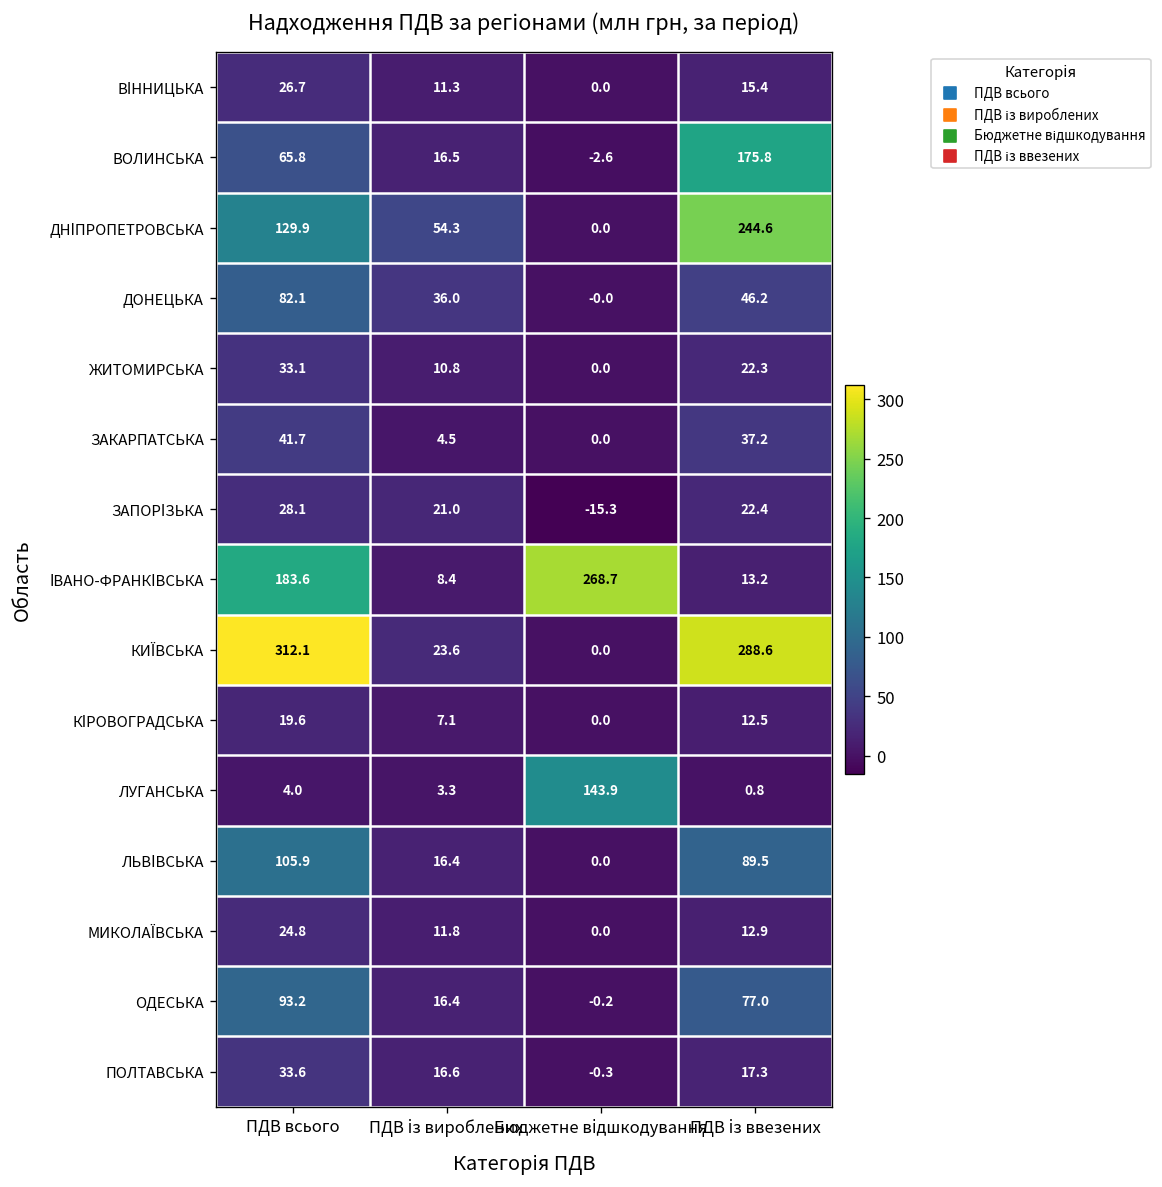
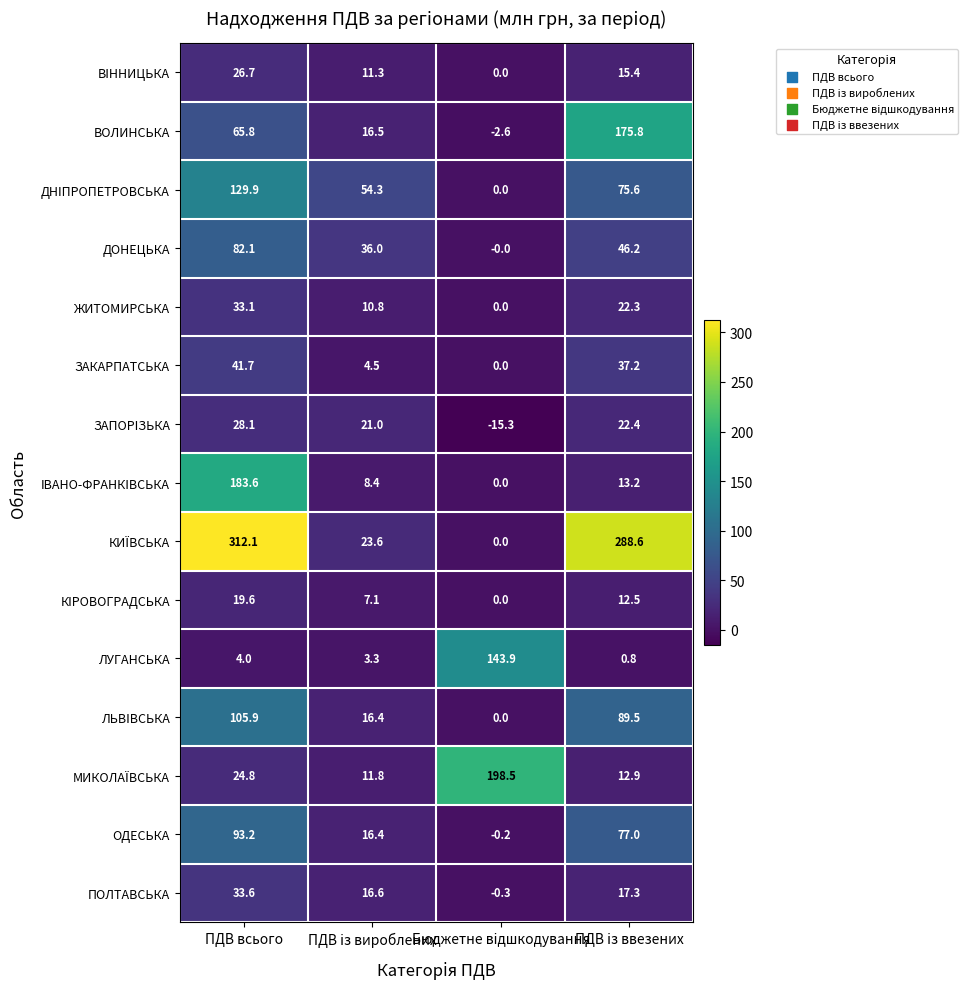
  {
    "ВІННИЦЬКА": {
      "ПДВ всього": 26.7,
      "Бюджетне відшкодування": 0.0,
      "ПДВ із ввезених": 15.4
    },
    "ВОЛИНСЬКА": {
      "ПДВ всього": 65.8,
      "Бюджетне відшкодування": -2.6,
      "ПДВ із ввезених": 175.8
    },
    "ДНІПРОПЕТРОВСЬКА": {
      "ПДВ всього": 129.9,
      "Бюджетне відшкодування": 0.0,
-     "ПДВ із ввезених": 244.6
+     "ПДВ із ввезених": 75.6
    },
    "ДОНЕЦЬКА": {
      "ПДВ всього": 82.1,
      "Бюджетне відшкодування": -0.0,
      "ПДВ із ввезених": 46.2
    },
    "ЖИТОМИРСЬКА": {
      "ПДВ всього": 33.1,
      "Бюджетне відшкодування": 0.0,
      "ПДВ із ввезених": 22.3
    },
    "ЗАКАРПАТСЬКА": {
      "ПДВ всього": 41.7,
      "Бюджетне відшкодування": 0.0,
      "ПДВ із ввезених": 37.2
    },
    "ЗАПОРІЗЬКА": {
      "ПДВ всього": 28.1,
      "Бюджетне відшкодування": -15.3,
      "ПДВ із ввезених": 22.4
    },
    "ІВАНО-ФРАНКІВСЬКА": {
      "ПДВ всього": 183.6,
-     "Бюджетне відшкодування": 268.7,
+     "Бюджетне відшкодування": 0.0,
      "ПДВ із ввезених": 13.2
    },
    "КИЇВСЬКА": {
      "ПДВ всього": 312.1,
      "Бюджетне відшкодування": 0.0,
      "ПДВ із ввезених": 288.6
    },
    "КІРОВОГРАДСЬКА": {
      "ПДВ всього": 19.6,
      "Бюджетне відшкодування": 0.0,
      "ПДВ із ввезених": 12.5
    },
    "ЛУГАНСЬКА": {
      "ПДВ всього": 4.0,
      "Бюджетне відшкодування": 143.9,
      "ПДВ із ввезених": 0.8
    },
    "ЛЬВІВСЬКА": {
      "ПДВ всього": 105.9,
      "Бюджетне відшкодування": 0.0,
      "ПДВ із ввезених": 89.5
    },
    "МИКОЛАЇВСЬКА": {
      "ПДВ всього": 24.8,
-     "Бюджетне відшкодування": 0.0,
+     "Бюджетне відшкодування": 198.5,
      "ПДВ із ввезених": 12.9
    },
    "ОДЕСЬКА": {
      "ПДВ всього": 93.2,
      "Бюджетне відшкодування": -0.2,
      "ПДВ із ввезених": 77.0
    },
    "ПОЛТАВСЬКА": {
      "ПДВ всього": 33.6,
      "Бюджетне відшкодування": -0.3,
      "ПДВ із ввезених": 17.3
    }
  }
